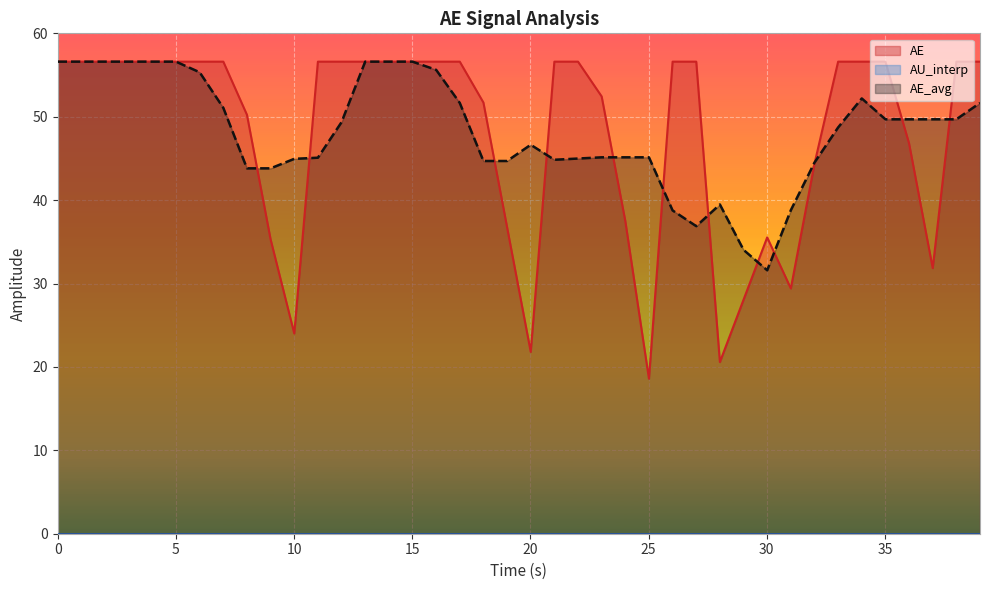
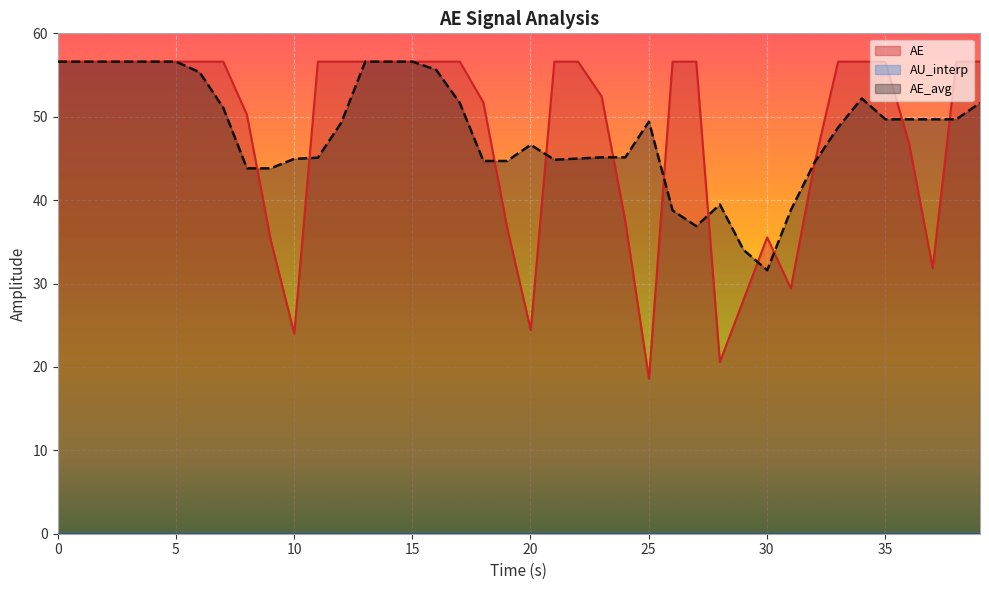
  {
    "AE": {
      "10": 24,
-     "20": 22,
+     "20": 24,
      "25": 19
    },
    "AU_interp": {
      "0": 0,
      "5": 0,
      "10": 0,
      "15": 0,
      "20": 0,
      "25": 0
    },
    "AE_avg": {
      "10": 45,
      "20": 47,
-     "25": 45
+     "25": 49
    }
  }
